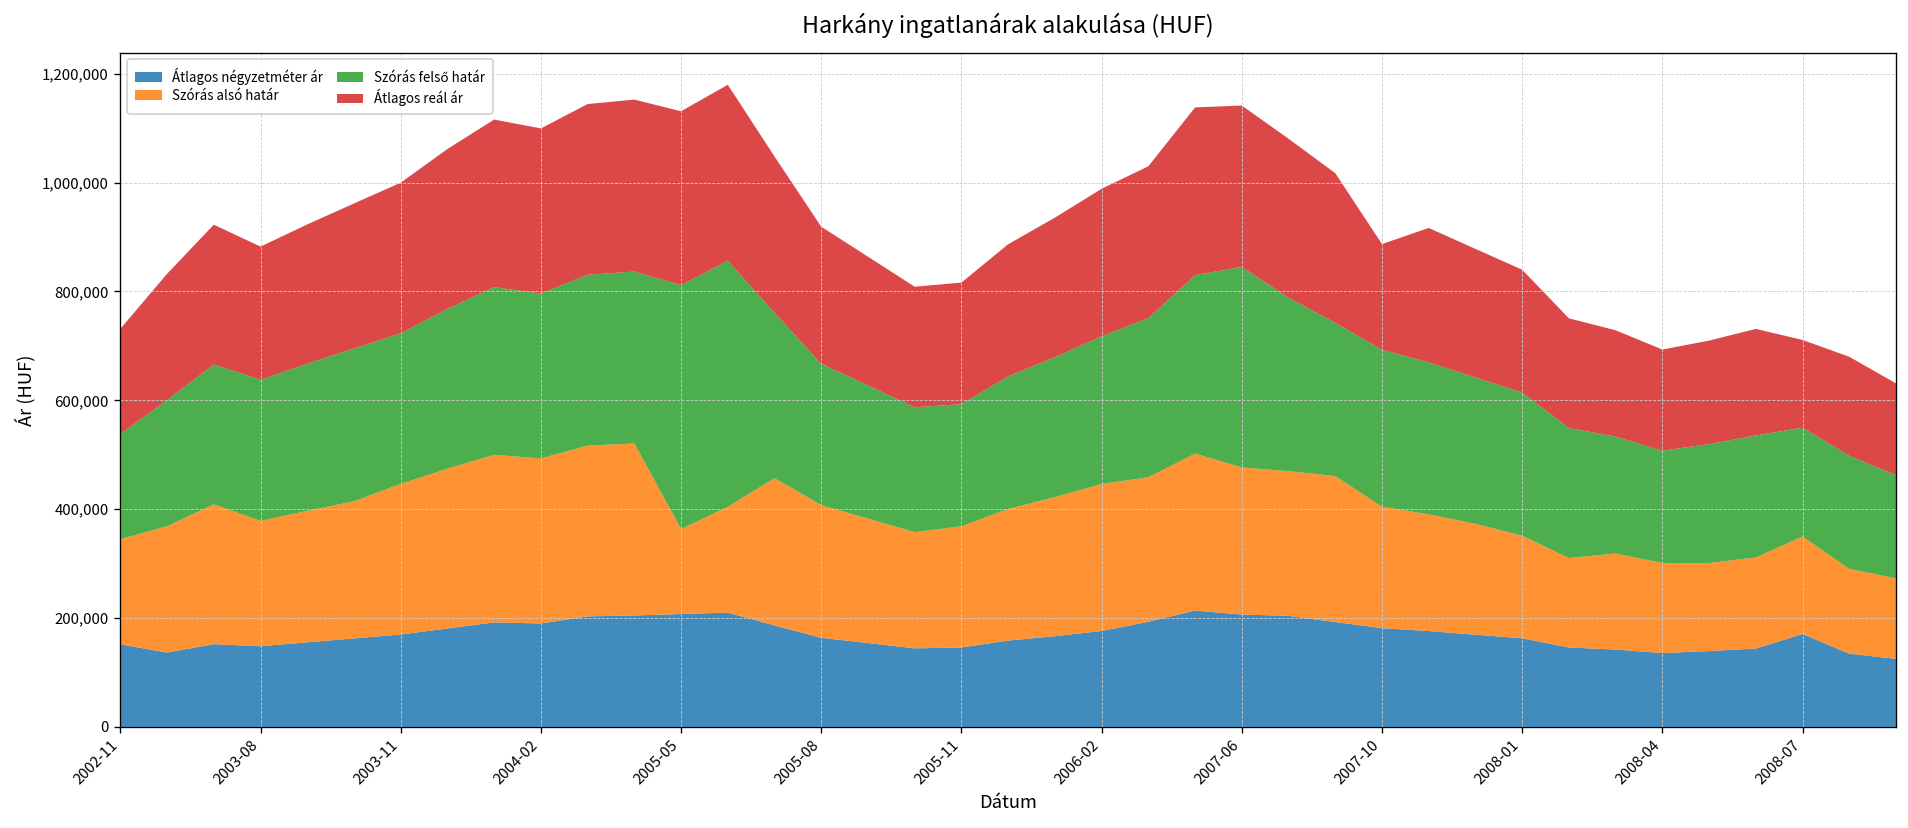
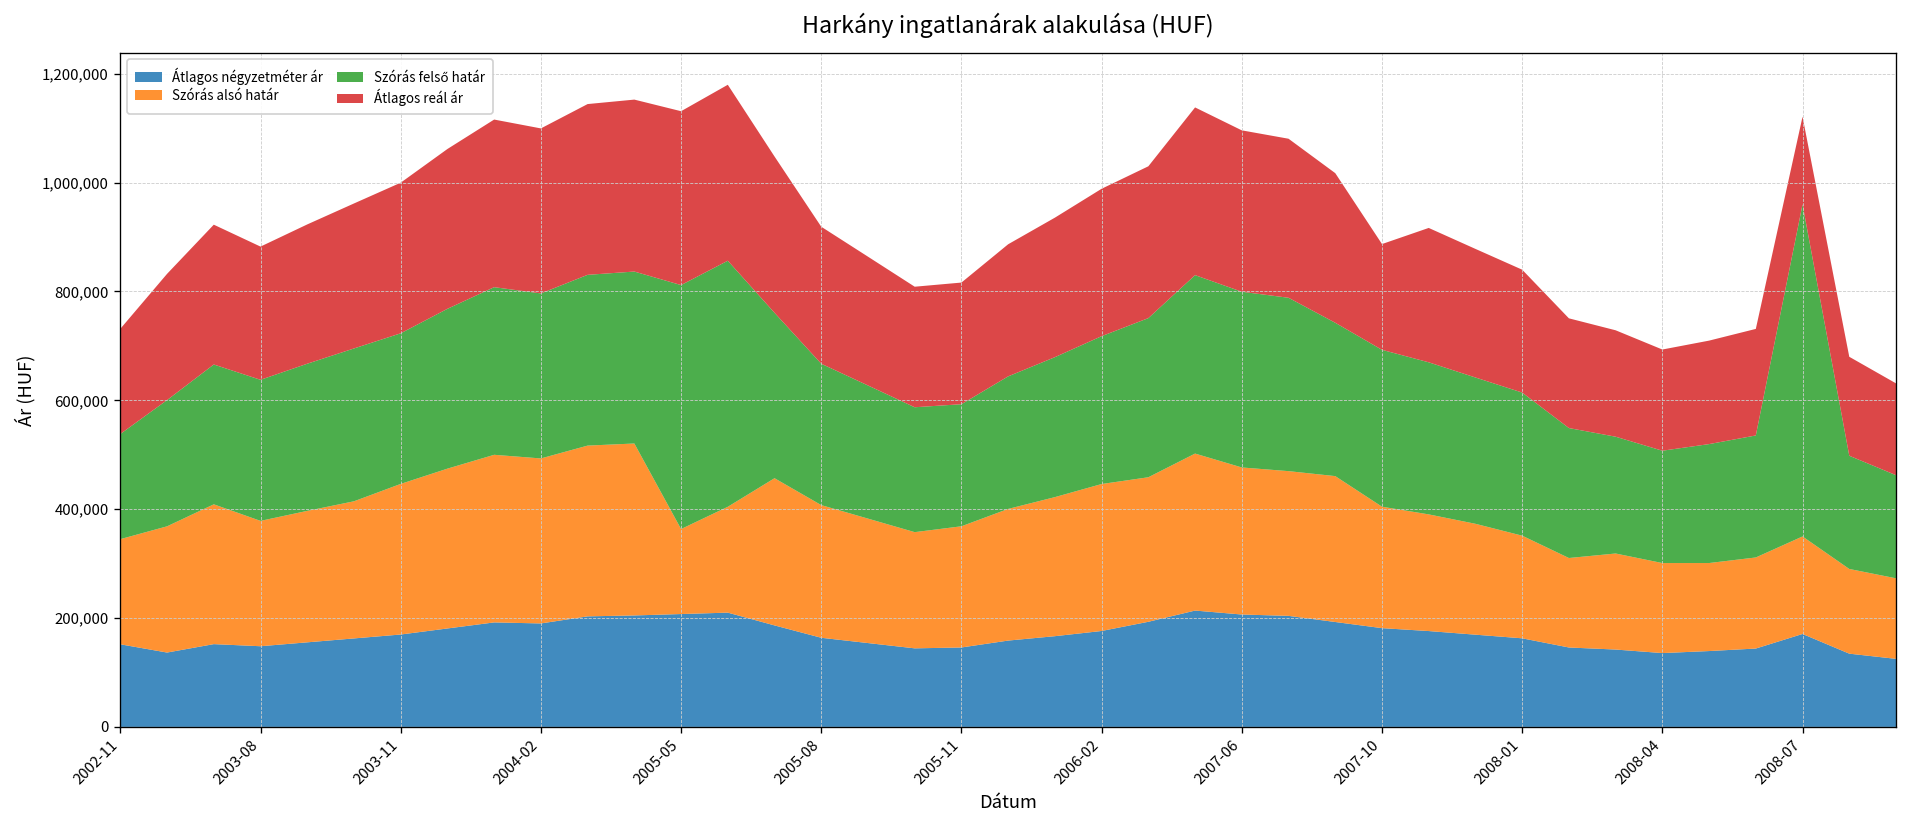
  {
    "Átlagos négyzetméter ár": {
      "2002-11": "150,000",
      "2003-08": "150,000",
      "2003-11": "170,000",
      "2004-02": "190,000",
      "2005-05": "210,000",
      "2005-08": "160,000",
      "2005-11": "150,000",
      "2006-02": "180,000",
      "2007-06": "210,000",
      "2007-10": "180,000",
      "2008-01": "160,000",
      "2008-04": "140,000",
      "2008-07": "170,000"
    },
    "Szórás alsó határ": {
      "2002-11": "190,000",
      "2003-08": "230,000",
      "2003-11": "280,000",
      "2004-02": "300,000",
      "2005-05": "160,000",
      "2005-08": "240,000",
      "2005-11": "220,000",
      "2006-02": "270,000",
      "2007-06": "270,000",
      "2007-10": "220,000",
      "2008-01": "190,000",
      "2008-04": "170,000",
      "2008-07": "180,000"
    },
    "Szórás felső határ": {
      "2002-11": "190,000",
      "2003-08": "260,000",
      "2003-11": "280,000",
      "2004-02": "300,000",
      "2005-05": "450,000",
      "2005-08": "260,000",
      "2005-11": "220,000",
      "2006-02": "270,000",
-     "2007-06": "370,000",
+     "2007-06": "320,000",
      "2007-10": "290,000",
      "2008-01": "260,000",
      "2008-04": "210,000",
-     "2008-07": "200,000"
+     "2008-07": "610,000"
    },
    "Átlagos reál ár": {
      "2002-11": "190,000",
      "2003-08": "240,000",
      "2003-11": "280,000",
      "2004-02": "300,000",
      "2005-05": "320,000",
      "2005-08": "250,000",
      "2005-11": "220,000",
      "2006-02": "270,000",
      "2007-06": "300,000",
      "2007-10": "190,000",
      "2008-01": "230,000",
      "2008-04": "190,000",
      "2008-07": "160,000"
    }
  }
